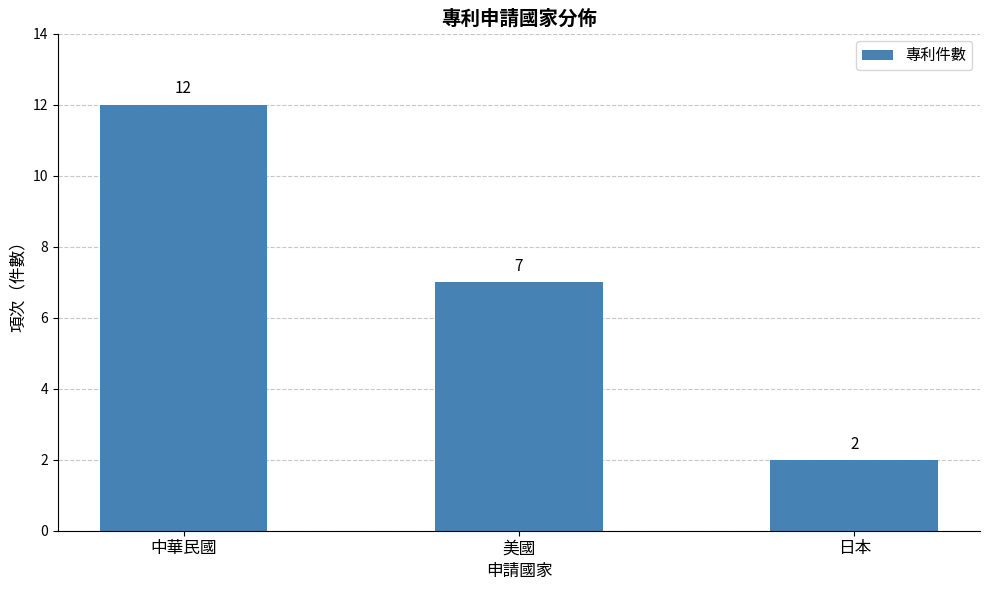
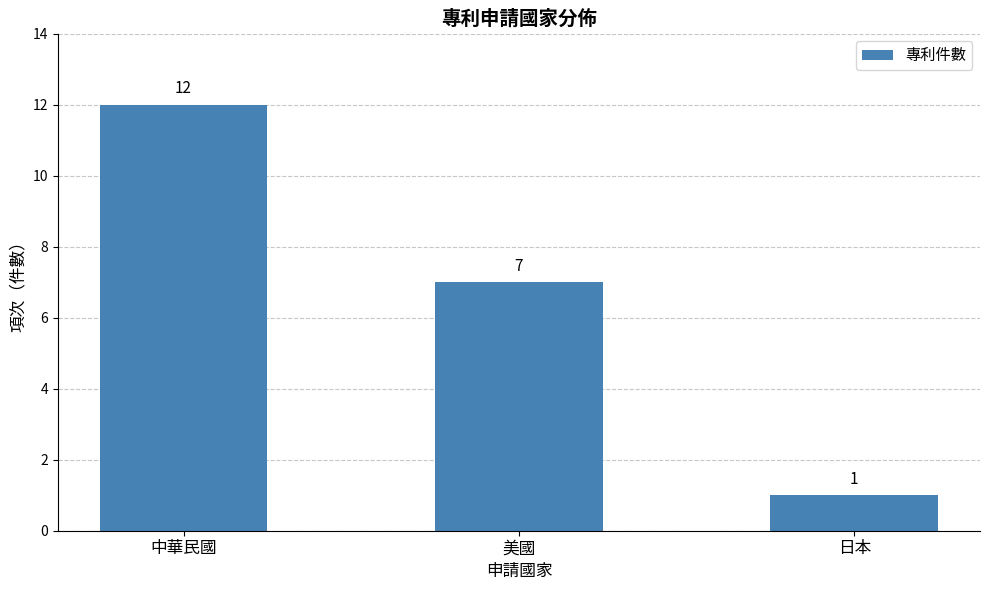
  {
    "中華民國": 12,
    "美國": 7,
-   "日本": 2
+   "日本": 1
  }
